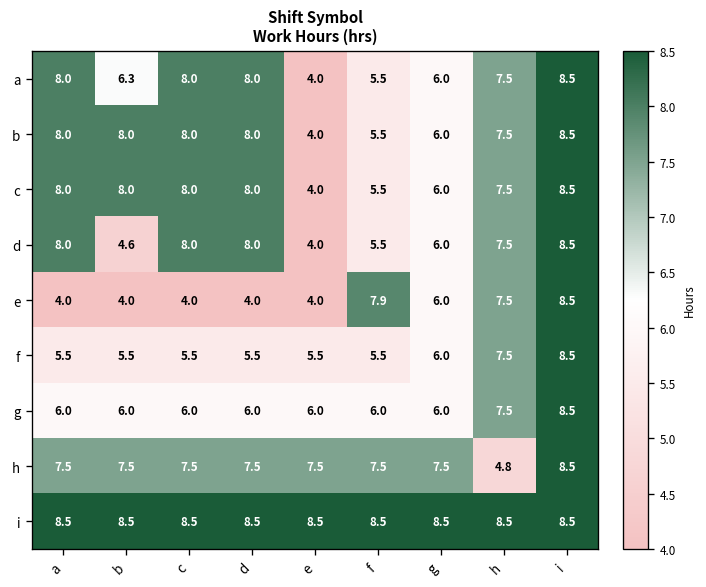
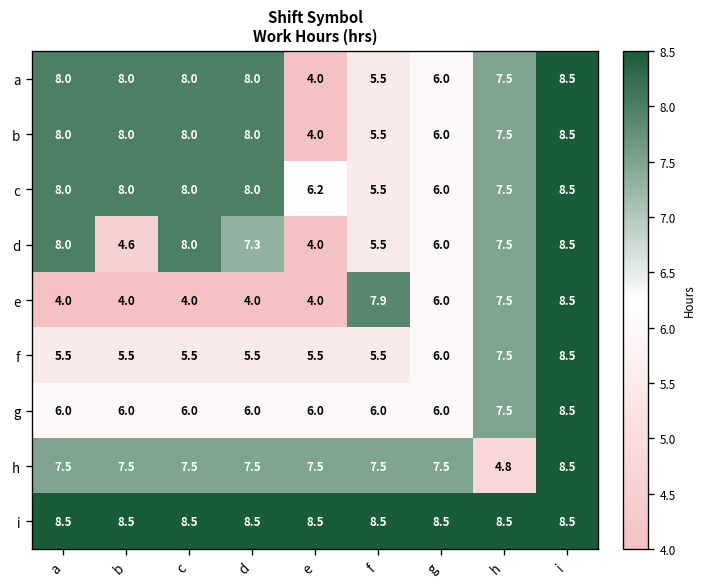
  {
    "a": {
      "a": 8.0,
-     "b": 6.3,
+     "b": 8.0,
      "c": 8.0,
      "d": 8.0,
      "e": 4.0,
      "f": 5.5,
      "g": 6.0,
      "h": 7.5,
      "i": 8.5
    },
    "b": {
      "a": 8.0,
      "b": 8.0,
      "c": 8.0,
      "d": 8.0,
      "e": 4.0,
      "f": 5.5,
      "g": 6.0,
      "h": 7.5,
      "i": 8.5
    },
    "c": {
      "a": 8.0,
      "b": 8.0,
      "c": 8.0,
      "d": 8.0,
-     "e": 4.0,
+     "e": 6.2,
      "f": 5.5,
      "g": 6.0,
      "h": 7.5,
      "i": 8.5
    },
    "d": {
      "a": 8.0,
      "b": 4.6,
      "c": 8.0,
-     "d": 8.0,
+     "d": 7.3,
      "e": 4.0,
      "f": 5.5,
      "g": 6.0,
      "h": 7.5,
      "i": 8.5
    },
    "e": {
      "a": 4.0,
      "b": 4.0,
      "c": 4.0,
      "d": 4.0,
      "e": 4.0,
      "f": 7.9,
      "g": 6.0,
      "h": 7.5,
      "i": 8.5
    },
    "f": {
      "a": 5.5,
      "b": 5.5,
      "c": 5.5,
      "d": 5.5,
      "e": 5.5,
      "f": 5.5,
      "g": 6.0,
      "h": 7.5,
      "i": 8.5
    },
    "g": {
      "a": 6.0,
      "b": 6.0,
      "c": 6.0,
      "d": 6.0,
      "e": 6.0,
      "f": 6.0,
      "g": 6.0,
      "h": 7.5,
      "i": 8.5
    },
    "h": {
      "a": 7.5,
      "b": 7.5,
      "c": 7.5,
      "d": 7.5,
      "e": 7.5,
      "f": 7.5,
      "g": 7.5,
      "h": 4.8,
      "i": 8.5
    },
    "i": {
      "a": 8.5,
      "b": 8.5,
      "c": 8.5,
      "d": 8.5,
      "e": 8.5,
      "f": 8.5,
      "g": 8.5,
      "h": 8.5,
      "i": 8.5
    }
  }
